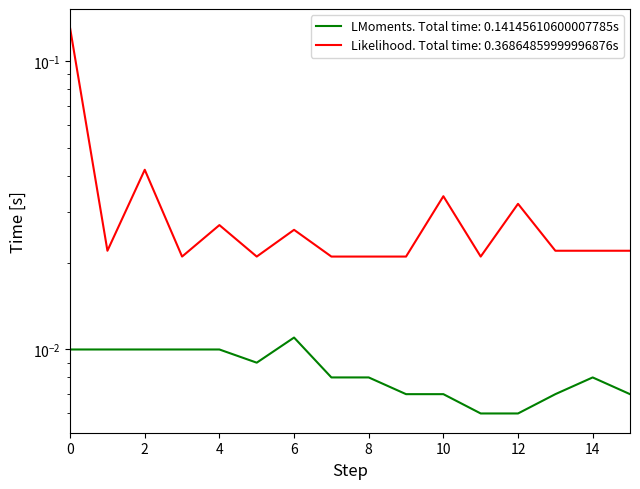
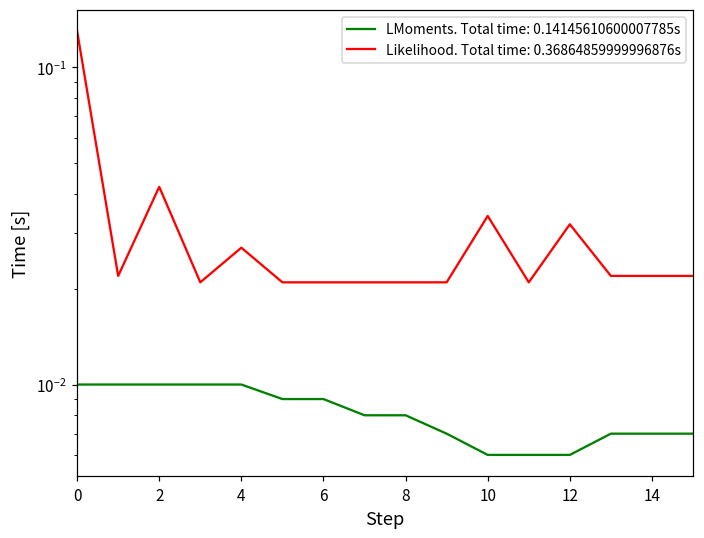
  {
    "LMoments. Total time: 0.14145610600007785s": {
      "0": 0.010,
      "2": 0.010,
      "4": 0.010,
-     "6": 0.011,
+     "6": 0.009,
      "8": 0.008,
-     "10": 0.007,
+     "10": 0.006,
      "12": 0.006,
-     "14": 0.008
+     "14": 0.007
    },
    "Likelihood. Total time: 0.36864859999996876s": {
      "0": 0.13,
      "2": 0.042,
      "4": 0.027,
-     "6": 0.026,
+     "6": 0.021,
      "8": 0.021,
      "10": 0.034,
      "12": 0.032,
      "14": 0.022
    }
  }
